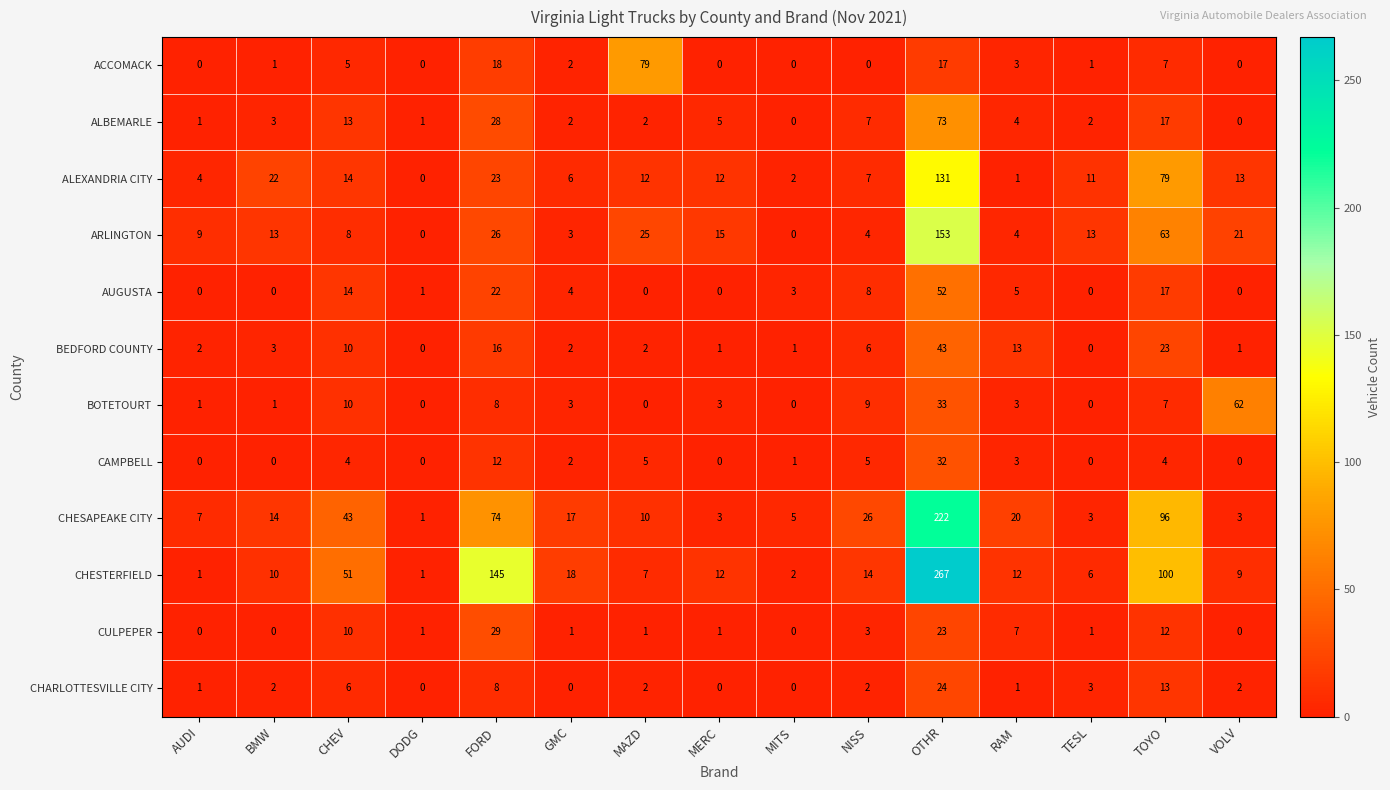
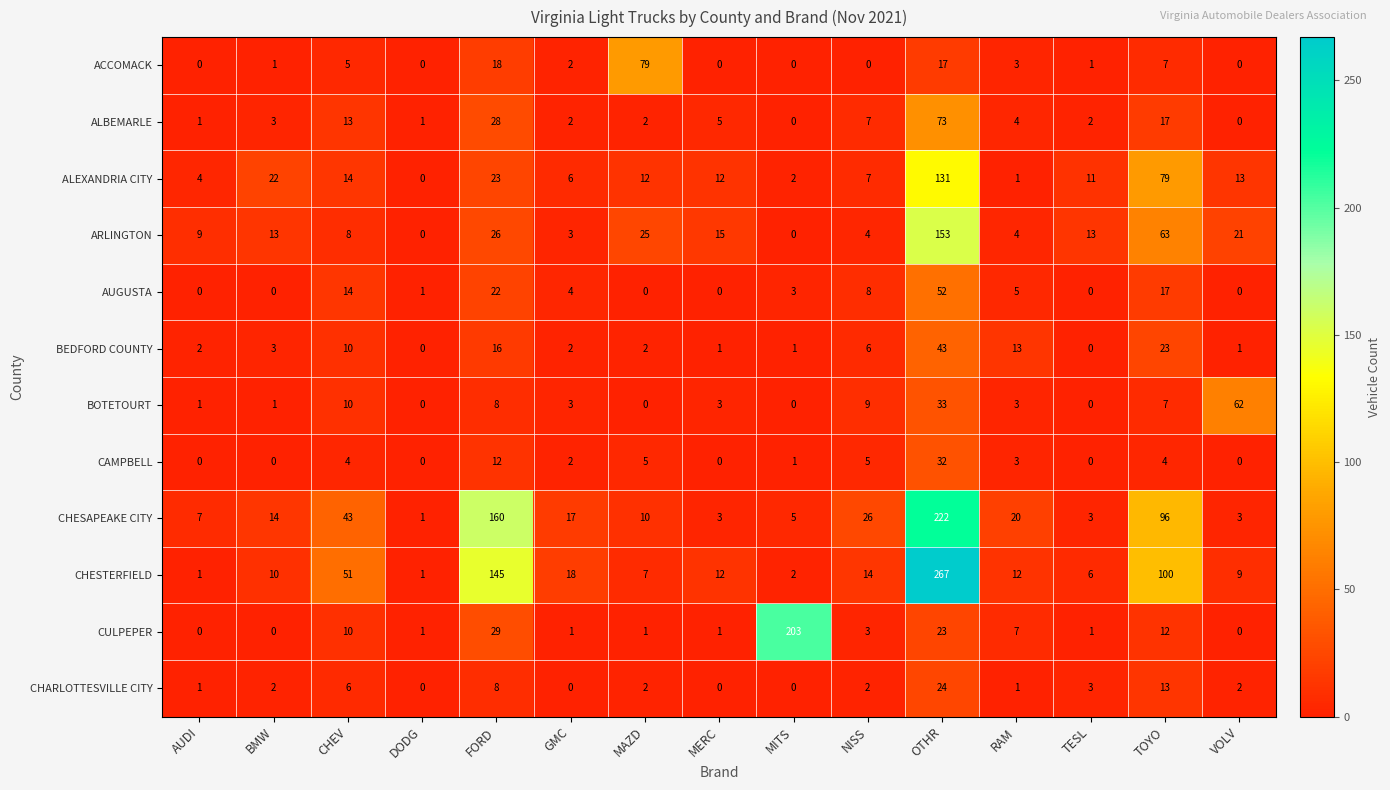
  {
    "ACCOMACK": {
      "AUDI": 0,
      "BMW": 1,
      "CHEV": 5,
      "DODG": 0,
      "FORD": 18,
      "GMC": 2,
      "MAZD": 79,
      "MERC": 0,
      "MITS": 0,
      "NISS": 0,
      "OTHR": 17,
      "RAM": 3,
      "TESL": 1,
      "TOYO": 7,
      "VOLV": 0
    },
    "ALBEMARLE": {
      "AUDI": 1,
      "BMW": 3,
      "CHEV": 13,
      "DODG": 1,
      "FORD": 28,
      "GMC": 2,
      "MAZD": 2,
      "MERC": 5,
      "MITS": 0,
      "NISS": 7,
      "OTHR": 73,
      "RAM": 4,
      "TESL": 2,
      "TOYO": 17,
      "VOLV": 0
    },
    "ALEXANDRIA CITY": {
      "AUDI": 4,
      "BMW": 22,
      "CHEV": 14,
      "DODG": 0,
      "FORD": 23,
      "GMC": 6,
      "MAZD": 12,
      "MERC": 12,
      "MITS": 2,
      "NISS": 7,
      "OTHR": 131,
      "RAM": 1,
      "TESL": 11,
      "TOYO": 79,
      "VOLV": 13
    },
    "ARLINGTON": {
      "AUDI": 9,
      "BMW": 13,
      "CHEV": 8,
      "DODG": 0,
      "FORD": 26,
      "GMC": 3,
      "MAZD": 25,
      "MERC": 15,
      "MITS": 0,
      "NISS": 4,
      "OTHR": 153,
      "RAM": 4,
      "TESL": 13,
      "TOYO": 63,
      "VOLV": 21
    },
    "AUGUSTA": {
      "AUDI": 0,
      "BMW": 0,
      "CHEV": 14,
      "DODG": 1,
      "FORD": 22,
      "GMC": 4,
      "MAZD": 0,
      "MERC": 0,
      "MITS": 3,
      "NISS": 8,
      "OTHR": 52,
      "RAM": 5,
      "TESL": 0,
      "TOYO": 17,
      "VOLV": 0
    },
    "BEDFORD COUNTY": {
      "AUDI": 2,
      "BMW": 3,
      "CHEV": 10,
      "DODG": 0,
      "FORD": 16,
      "GMC": 2,
      "MAZD": 2,
      "MERC": 1,
      "MITS": 1,
      "NISS": 6,
      "OTHR": 43,
      "RAM": 13,
      "TESL": 0,
      "TOYO": 23,
      "VOLV": 1
    },
    "BOTETOURT": {
      "AUDI": 1,
      "BMW": 1,
      "CHEV": 10,
      "DODG": 0,
      "FORD": 8,
      "GMC": 3,
      "MAZD": 0,
      "MERC": 3,
      "MITS": 0,
      "NISS": 9,
      "OTHR": 33,
      "RAM": 3,
      "TESL": 0,
      "TOYO": 7,
      "VOLV": 62
    },
    "CAMPBELL": {
      "AUDI": 0,
      "BMW": 0,
      "CHEV": 4,
      "DODG": 0,
      "FORD": 12,
      "GMC": 2,
      "MAZD": 5,
      "MERC": 0,
      "MITS": 1,
      "NISS": 5,
      "OTHR": 32,
      "RAM": 3,
      "TESL": 0,
      "TOYO": 4,
      "VOLV": 0
    },
    "CHESAPEAKE CITY": {
      "AUDI": 7,
      "BMW": 14,
      "CHEV": 43,
      "DODG": 1,
-     "FORD": 74,
+     "FORD": 160,
      "GMC": 17,
      "MAZD": 10,
      "MERC": 3,
      "MITS": 5,
      "NISS": 26,
      "OTHR": 222,
      "RAM": 20,
      "TESL": 3,
      "TOYO": 96,
      "VOLV": 3
    },
    "CHESTERFIELD": {
      "AUDI": 1,
      "BMW": 10,
      "CHEV": 51,
      "DODG": 1,
      "FORD": 145,
      "GMC": 18,
      "MAZD": 7,
      "MERC": 12,
      "MITS": 2,
      "NISS": 14,
      "OTHR": 267,
      "RAM": 12,
      "TESL": 6,
      "TOYO": 100,
      "VOLV": 9
    },
    "CULPEPER": {
      "AUDI": 0,
      "BMW": 0,
      "CHEV": 10,
      "DODG": 1,
      "FORD": 29,
      "GMC": 1,
      "MAZD": 1,
      "MERC": 1,
-     "MITS": 0,
+     "MITS": 203,
      "NISS": 3,
      "OTHR": 23,
      "RAM": 7,
      "TESL": 1,
      "TOYO": 12,
      "VOLV": 0
    },
    "CHARLOTTESVILLE CITY": {
      "AUDI": 1,
      "BMW": 2,
      "CHEV": 6,
      "DODG": 0,
      "FORD": 8,
      "GMC": 0,
      "MAZD": 2,
      "MERC": 0,
      "MITS": 0,
      "NISS": 2,
      "OTHR": 24,
      "RAM": 1,
      "TESL": 3,
      "TOYO": 13,
      "VOLV": 2
    }
  }
